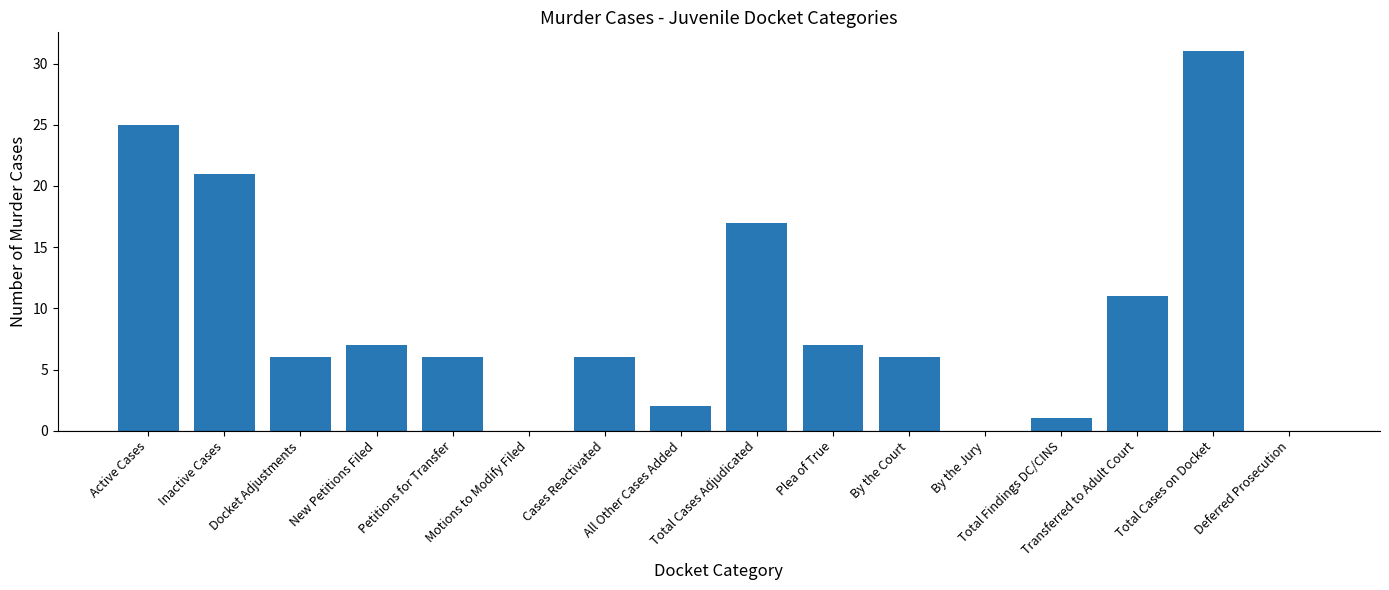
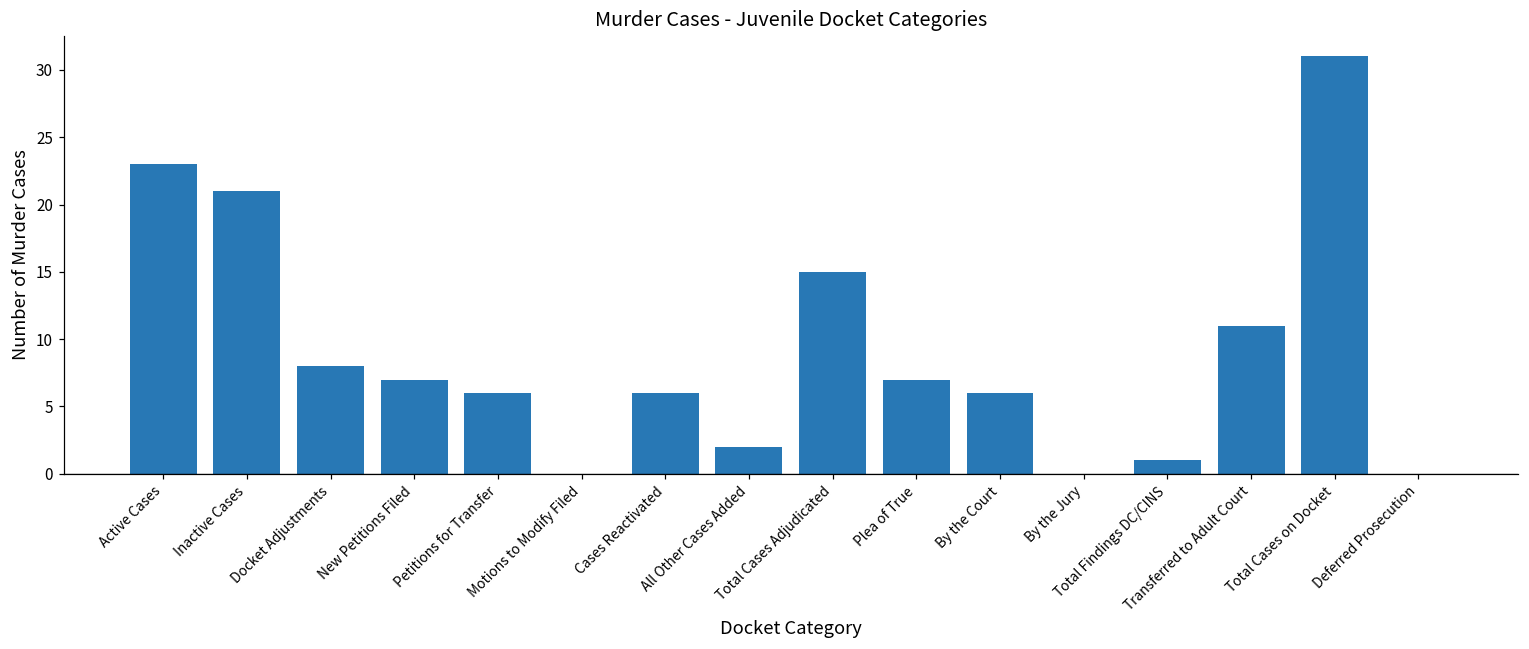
  {
-   "Active Cases": 25,
+   "Active Cases": 23,
    "Inactive Cases": 21,
-   "Docket Adjustments": 6,
+   "Docket Adjustments": 8,
    "New Petitions Filed": 7,
    "Petitions for Transfer": 6,
    "Motions to Modify Filed": 0,
    "Cases Reactivated": 6,
    "All Other Cases Added": 2,
-   "Total Cases Adjudicated": 17,
+   "Total Cases Adjudicated": 15,
    "Plea of True": 7,
    "By the Court": 6,
    "By the Jury": 0,
    "Total Findings DC/CINS": 1,
    "Transferred to Adult Court": 11,
    "Total Cases on Docket": 31,
    "Deferred Prosecution": 0
  }
